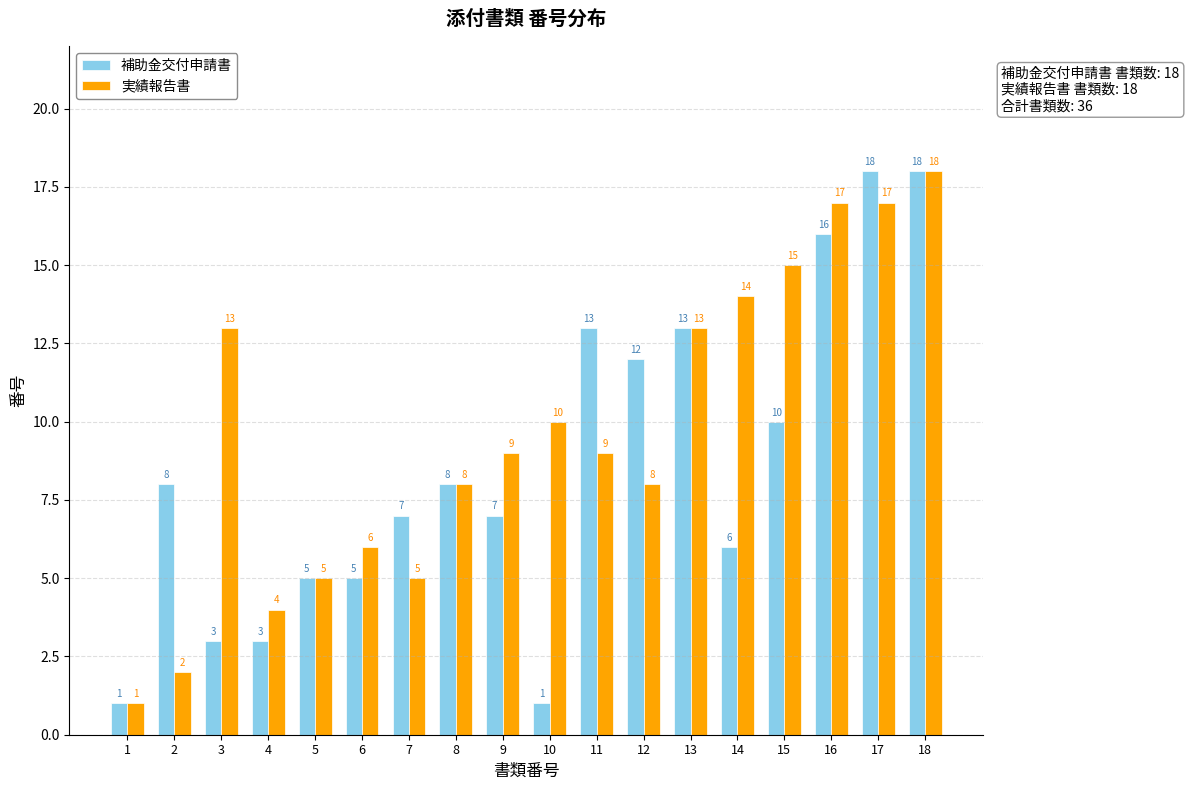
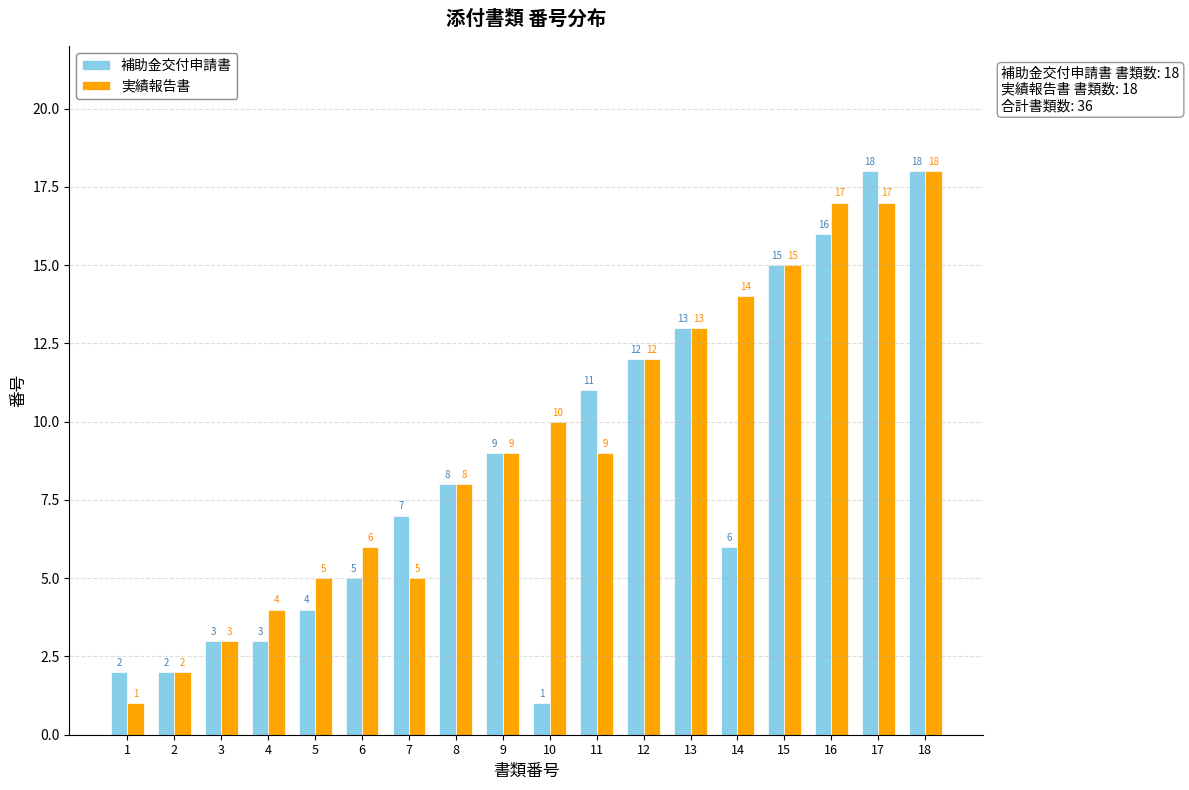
  {
    "補助金交付申請書": {
-     "1": 1,
-     "2": 8,
+     "1": 2,
+     "2": 2,
      "3": 3,
      "4": 3,
-     "5": 5,
+     "5": 4,
      "6": 5,
      "7": 7,
      "8": 8,
-     "9": 7,
+     "9": 9,
      "10": 1,
-     "11": 13,
+     "11": 11,
      "12": 12,
      "13": 13,
      "14": 6,
-     "15": 10,
+     "15": 15,
      "16": 16,
      "17": 18,
      "18": 18
    },
    "実績報告書": {
      "1": 1,
      "2": 2,
-     "3": 13,
+     "3": 3,
      "4": 4,
      "5": 5,
      "6": 6,
      "7": 5,
      "8": 8,
      "9": 9,
      "10": 10,
      "11": 9,
-     "12": 8,
+     "12": 12,
      "13": 13,
      "14": 14,
      "15": 15,
      "16": 17,
      "17": 17,
      "18": 18
    }
  }
